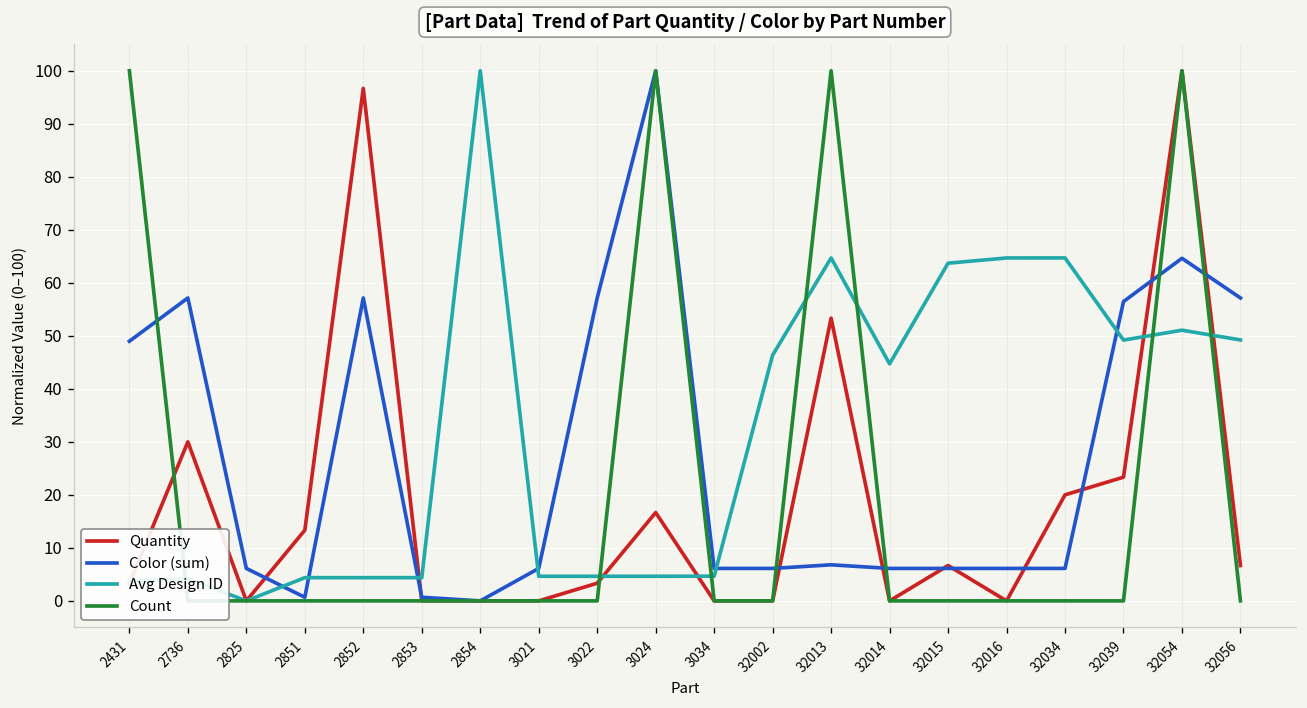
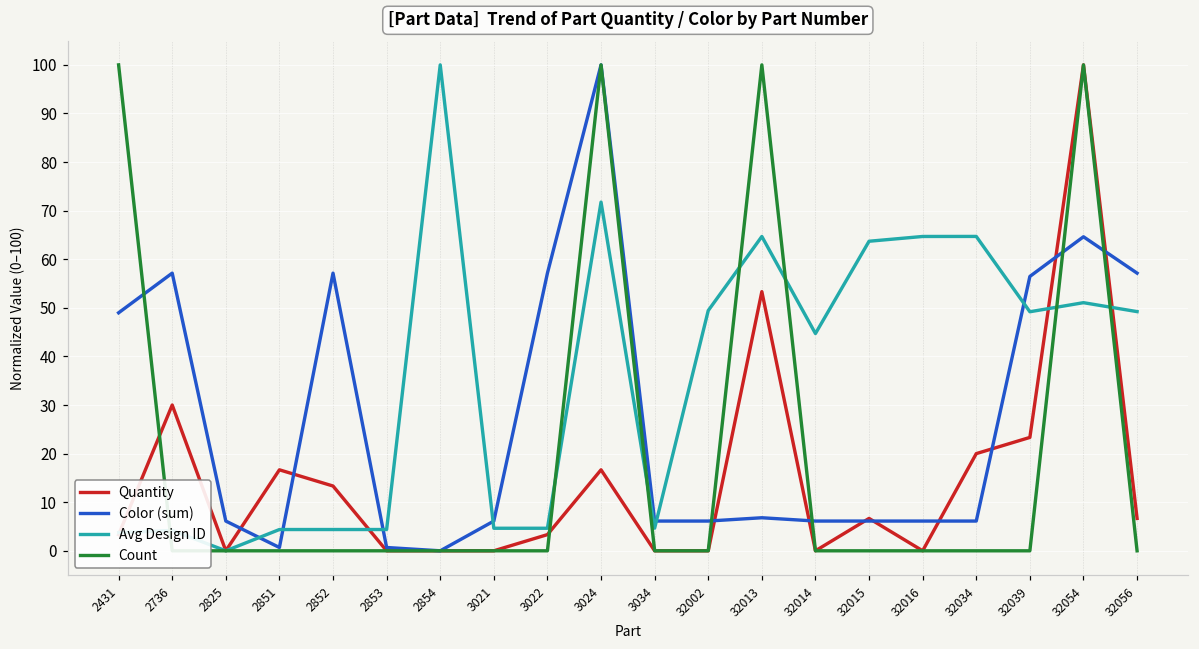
  {
    "Quantity": {
      "2736": 30,
-     "2851": 13,
-     "2852": 97,
+     "2851": 17,
+     "2852": 13,
      "3022": 3,
      "3024": 17,
      "32013": 53,
      "32034": 20,
      "32039": 23,
      "32056": 7
    },
    "Color (sum)": {
      "2431": 49,
      "2736": 57,
      "2825": 6,
      "2851": 1,
      "2852": 57,
      "2853": 1,
      "3021": 6,
      "3022": 57,
      "3034": 6,
      "32002": 6,
      "32013": 7,
      "32014": 6,
      "32016": 6,
      "32034": 6,
      "32039": 56,
      "32054": 65,
      "32056": 57
    },
    "Avg Design ID": {
      "2851": 4,
      "2852": 4,
      "2853": 4,
      "2854": 100,
      "3021": 5,
      "3022": 5,
-     "3024": 5,
+     "3024": 72,
      "3034": 5,
-     "32002": 46,
+     "32002": 49,
      "32013": 65,
      "32014": 45,
      "32015": 64,
      "32016": 65,
      "32034": 65,
      "32039": 49,
      "32054": 51,
      "32056": 49
    },
    "Count": {
      "2431": 100,
      "2851": 0,
      "2852": 0,
      "3022": 0,
      "32013": 100,
      "32015": 0,
      "32034": 0,
      "32039": 0,
      "32056": 0
    }
  }
